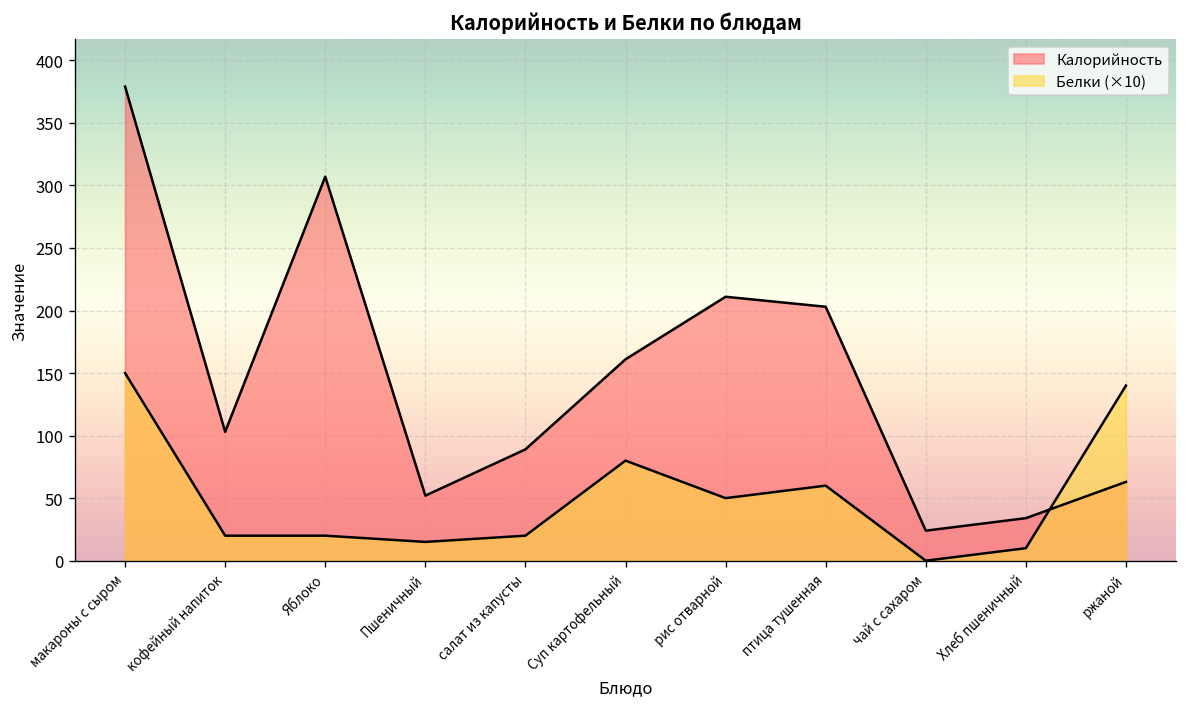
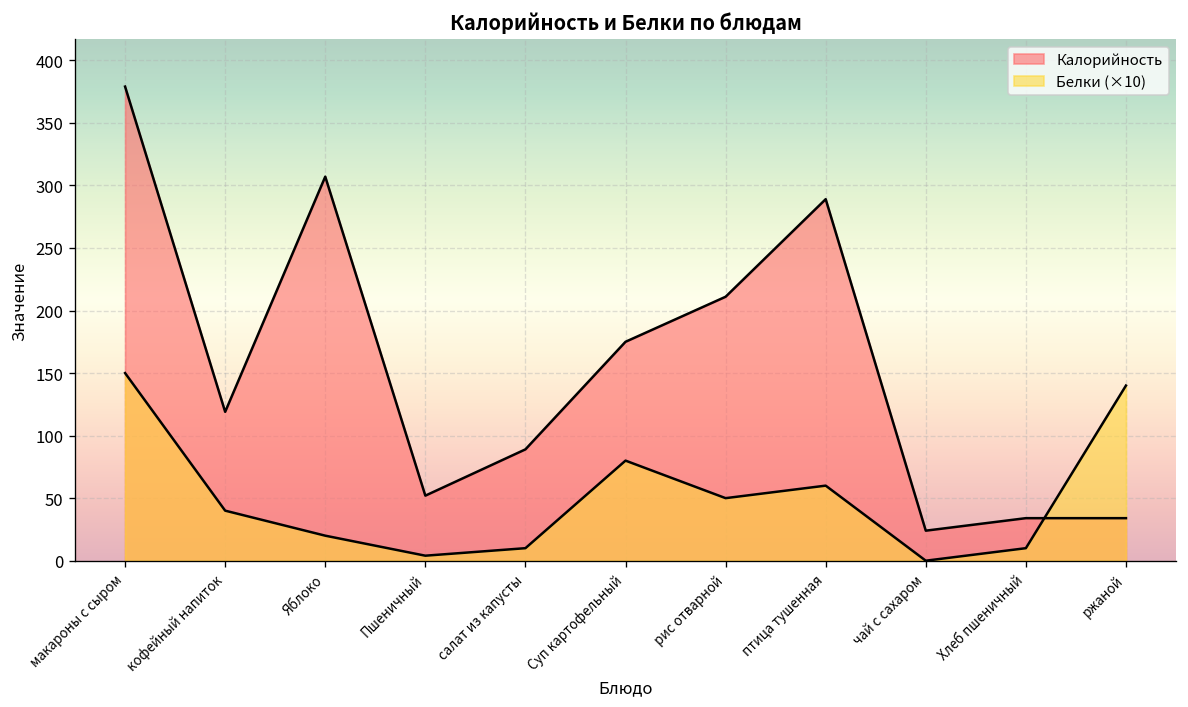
  {
    "Калорийность": {
      "макароны с сыром": 379,
-     "кофейный напиток": 103,
+     "кофейный напиток": 119,
      "Яблоко": 307,
      "Пшеничный": 52,
      "салат из капусты": 89,
-     "Суп картофельный": 161,
+     "Суп картофельный": 175,
      "рис отварной": 211,
-     "птица тушенная": 203,
+     "птица тушенная": 289,
      "чай с сахаром": 24,
      "Хлеб пшеничный": 34,
-     "ржаной": 63
+     "ржаной": 34
    },
    "Белки (×10)": {
      "макароны с сыром": 150,
-     "кофейный напиток": 20,
+     "кофейный напиток": 40,
      "Яблоко": 20,
-     "Пшеничный": 15,
-     "салат из капусты": 20,
+     "Пшеничный": 4,
+     "салат из капусты": 10,
      "Суп картофельный": 80,
      "рис отварной": 50,
      "птица тушенная": 60,
      "чай с сахаром": 0,
      "Хлеб пшеничный": 10,
      "ржаной": 140
    }
  }
